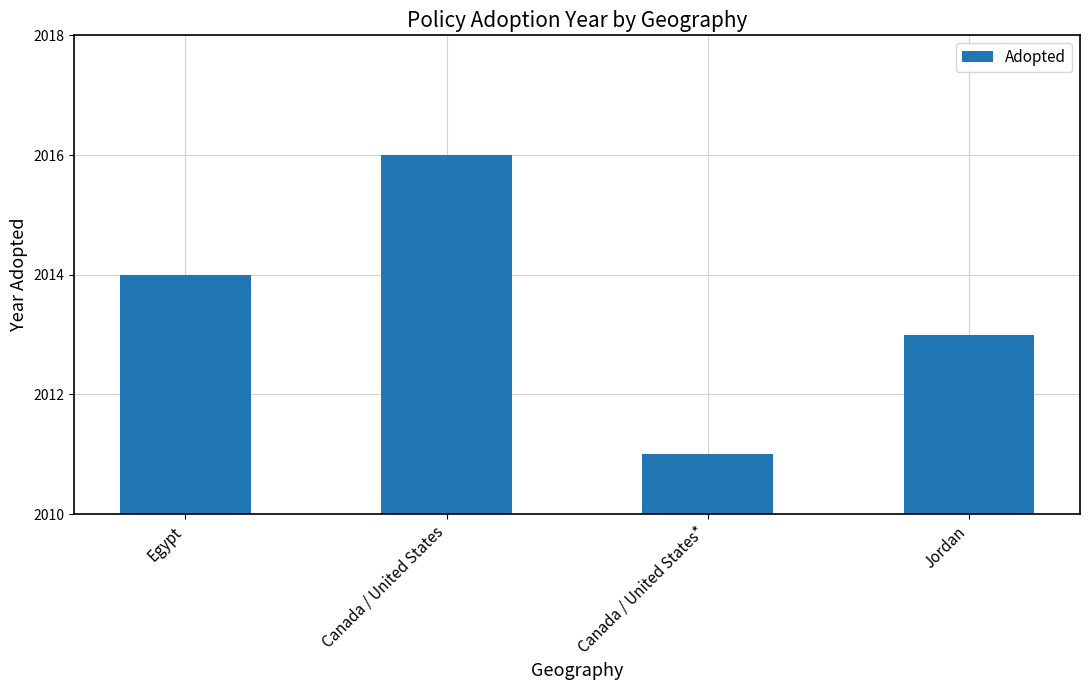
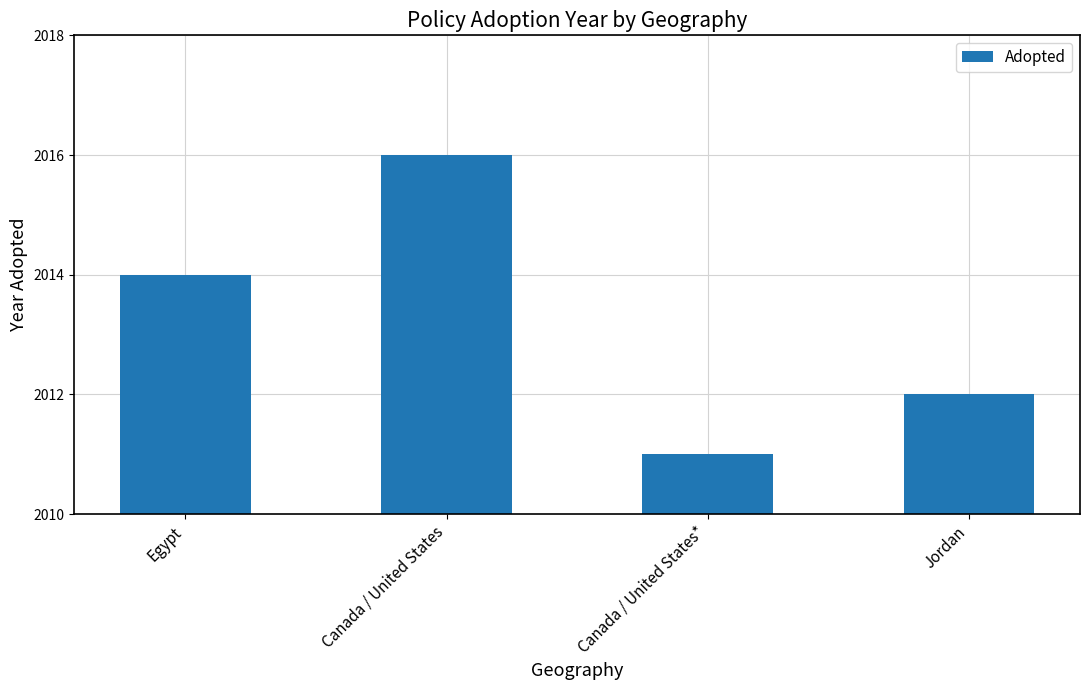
  {
    "Egypt": 2014,
    "Canada / United States": 2016,
    "Canada / United States*": 2011,
-   "Jordan": 2013
+   "Jordan": 2012
  }
